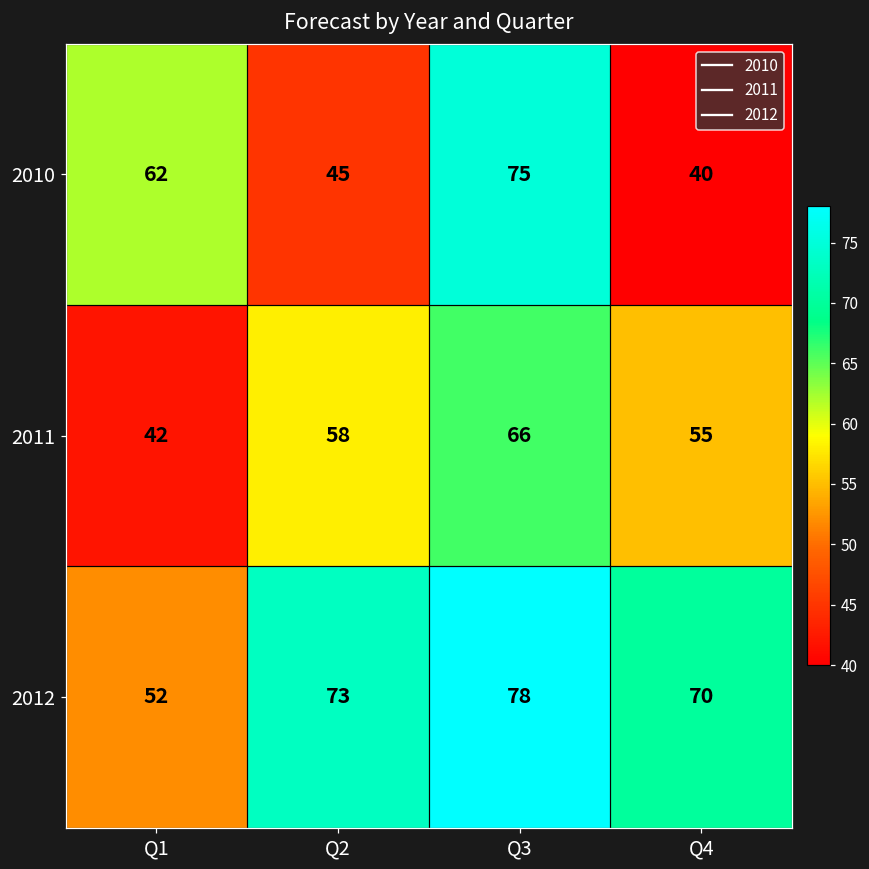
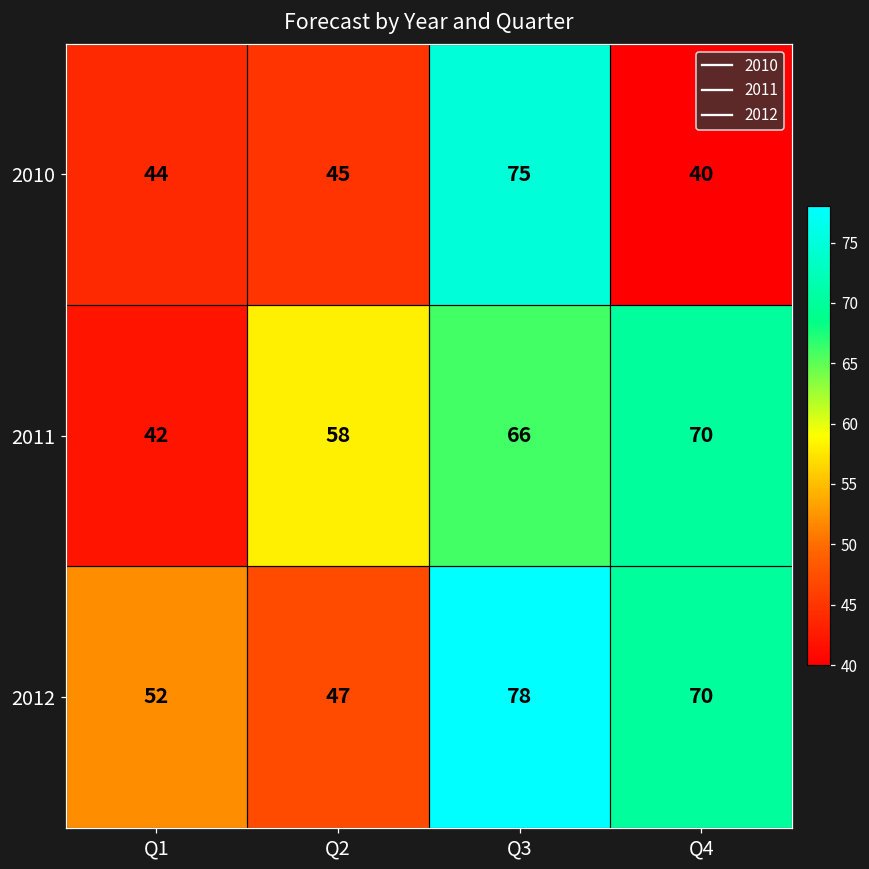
  {
    "2010": {
-     "Q1": 62,
+     "Q1": 44,
      "Q2": 45,
      "Q3": 75,
      "Q4": 40
    },
    "2011": {
      "Q1": 42,
      "Q2": 58,
      "Q3": 66,
-     "Q4": 55
+     "Q4": 70
    },
    "2012": {
      "Q1": 52,
-     "Q2": 73,
+     "Q2": 47,
      "Q3": 78,
      "Q4": 70
    }
  }
